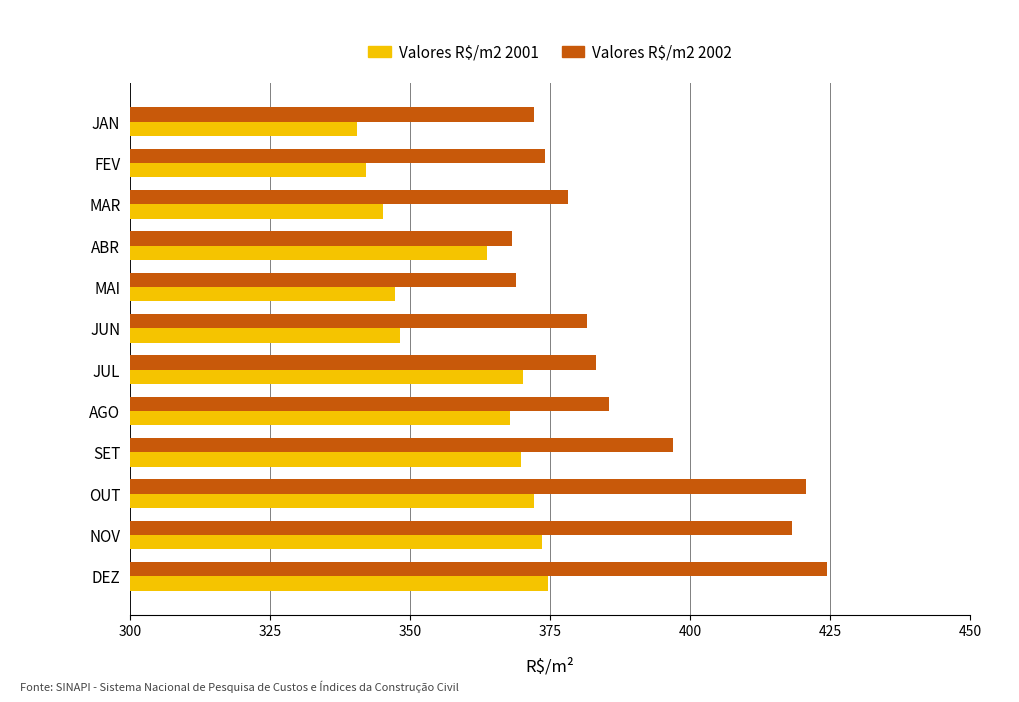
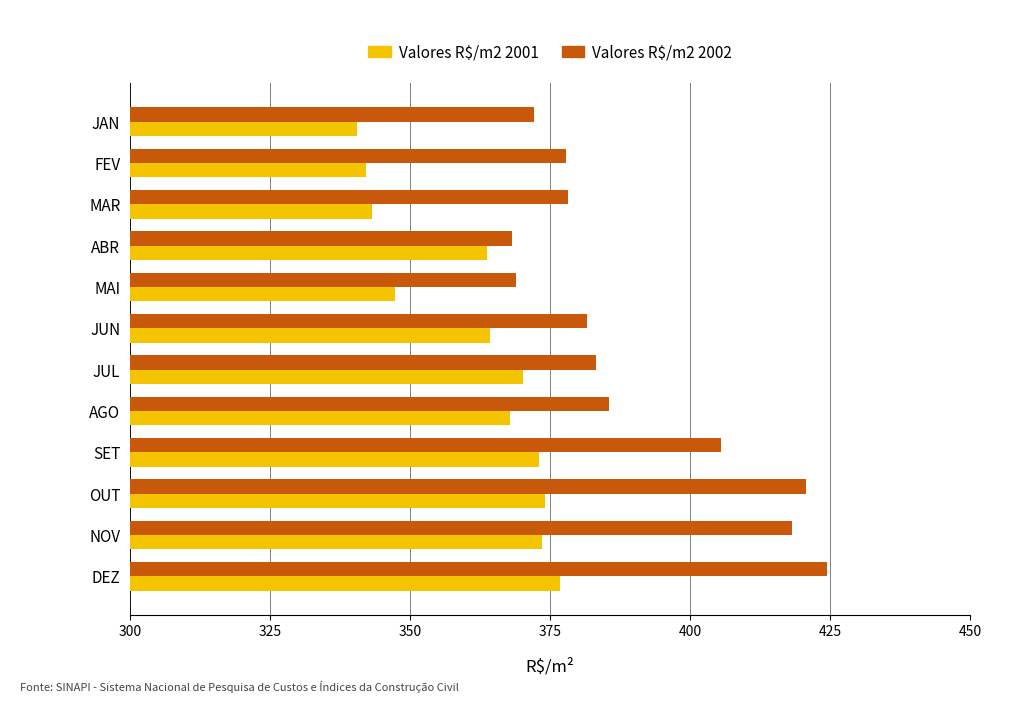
  {
    "Valores R$/m2 2001": {
      "JAN": 340,
      "FEV": 342,
-     "MAR": 345,
+     "MAR": 343,
      "ABR": 364,
      "MAI": 347,
-     "JUN": 348,
+     "JUN": 364,
      "JUL": 370,
      "AGO": 368,
-     "SET": 370,
-     "OUT": 372,
+     "SET": 373,
+     "OUT": 374,
      "NOV": 374,
-     "DEZ": 375
+     "DEZ": 377
    },
    "Valores R$/m2 2002": {
      "JAN": 372,
-     "FEV": 374,
+     "FEV": 378,
      "MAR": 378,
      "ABR": 368,
      "MAI": 369,
      "JUN": 382,
      "JUL": 383,
      "AGO": 385,
-     "SET": 397,
+     "SET": 405,
      "OUT": 421,
      "NOV": 418,
      "DEZ": 424
    }
  }
